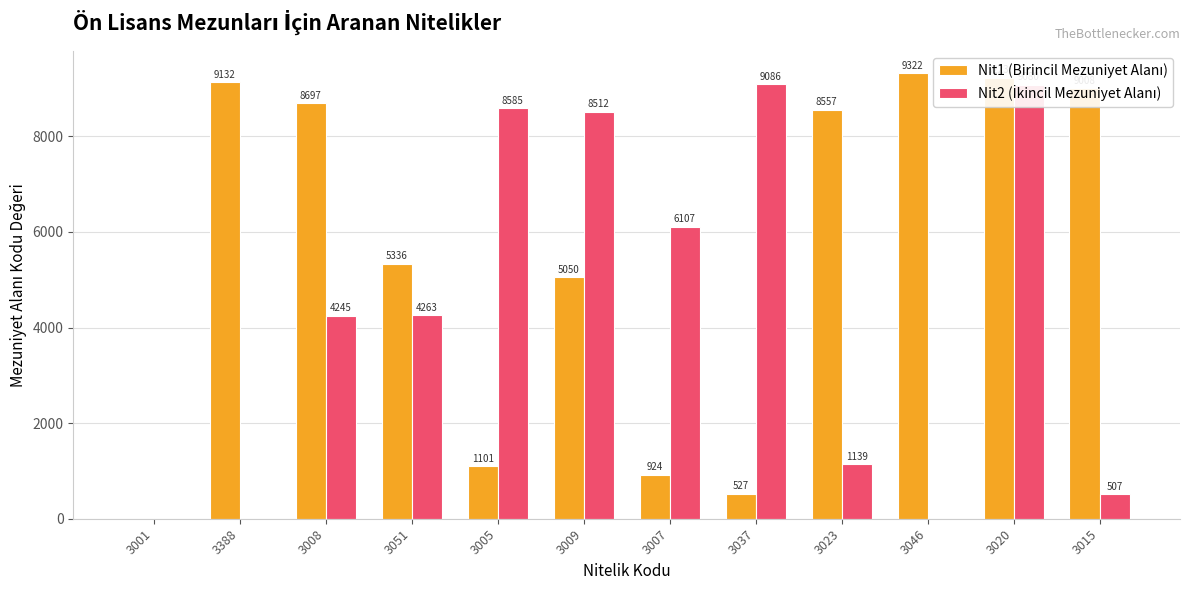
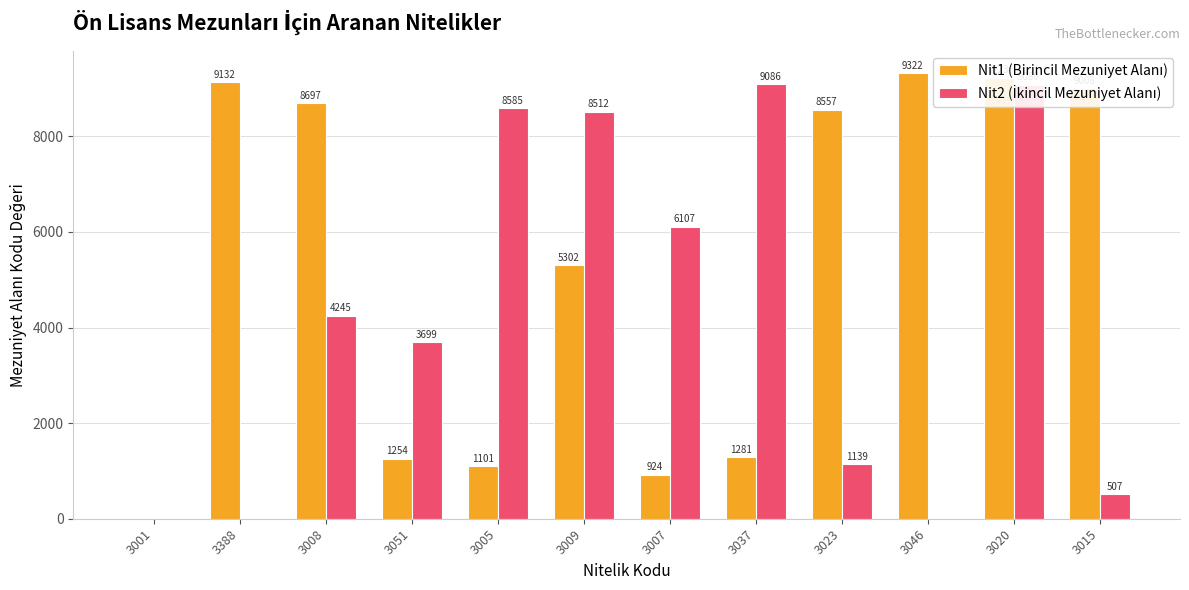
  {
    "Nit1 (Birincil Mezuniyet Alanı)": {
      "3388": 9132,
      "3008": 8697,
-     "3051": 5336,
+     "3051": 1254,
      "3005": 1101,
-     "3009": 5050,
+     "3009": 5302,
      "3007": 924,
-     "3037": 527,
+     "3037": 1281,
      "3023": 8557,
      "3046": 9322
    },
    "Nit2 (İkincil Mezuniyet Alanı)": {
      "3008": 4245,
-     "3051": 4263,
+     "3051": 3699,
      "3005": 8585,
      "3009": 8512,
      "3007": 6107,
      "3037": 9086,
      "3023": 1139,
      "3015": 507
    }
  }
